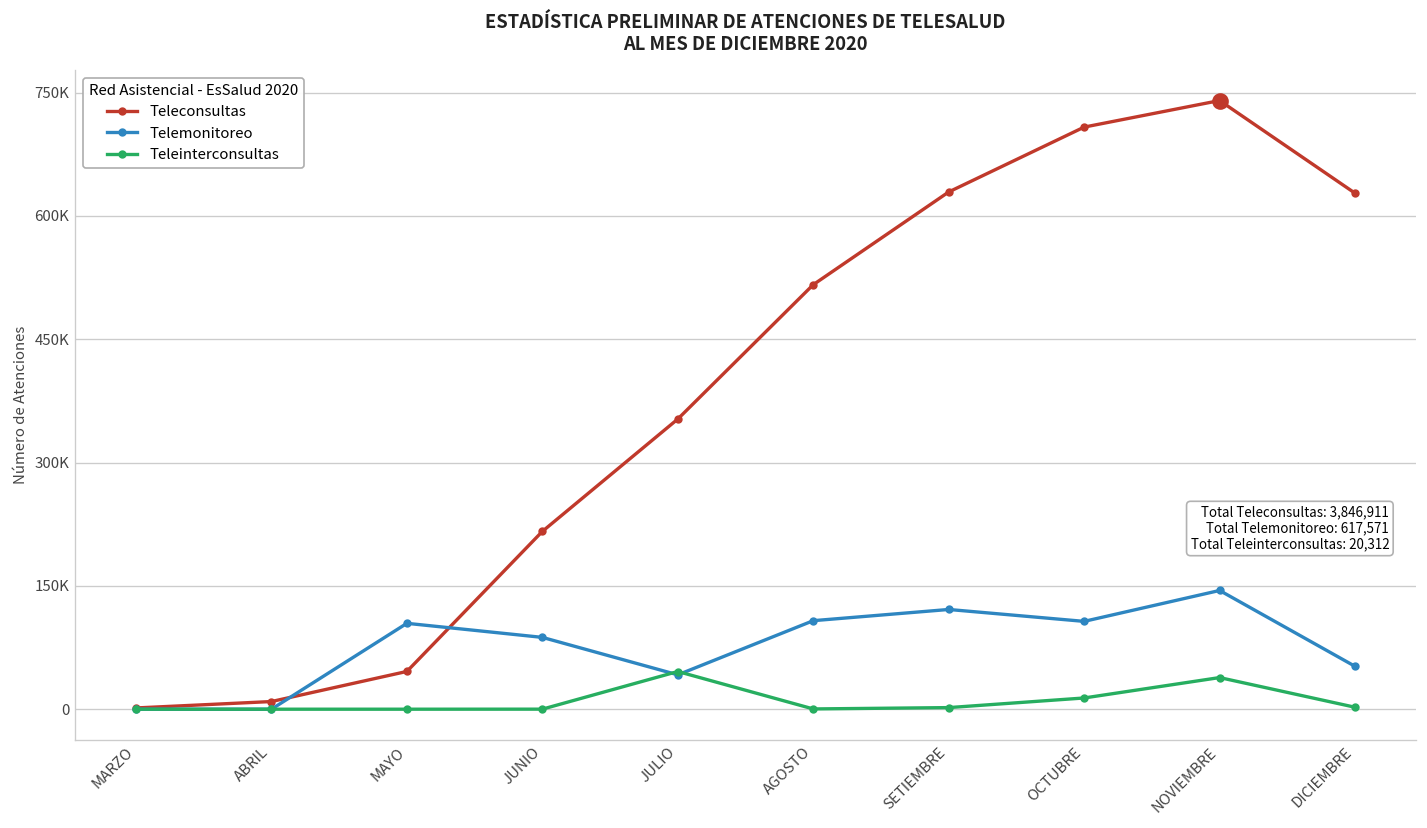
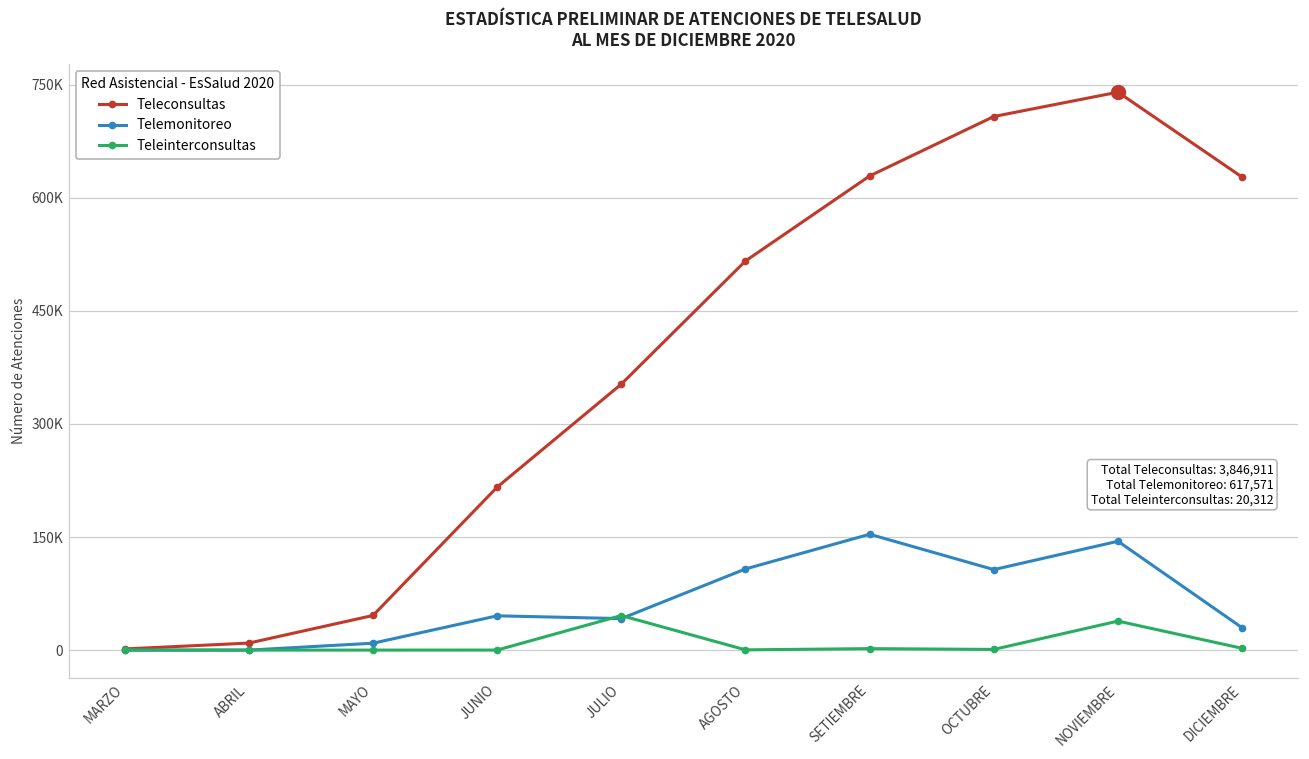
  {
    "Telemonitoreo": {
-     "MAYO": 100000,
-     "JUNIO": 90000,
+     "MAYO": 10000,
+     "JUNIO": 50000,
      "JULIO": 40000,
      "AGOSTO": 110000,
-     "SETIEMBRE": 120000,
+     "SETIEMBRE": 150000,
      "OCTUBRE": 110000,
      "NOVIEMBRE": 140000,
-     "DICIEMBRE": 50000
+     "DICIEMBRE": 30000
    },
    "Teleinterconsultas": {
      "MAYO": 0,
      "JUNIO": 0,
      "JULIO": 50000,
      "AGOSTO": 0,
      "SETIEMBRE": 0,
-     "OCTUBRE": 10000,
+     "OCTUBRE": 0,
      "NOVIEMBRE": 40000,
      "DICIEMBRE": 0
    }
  }
